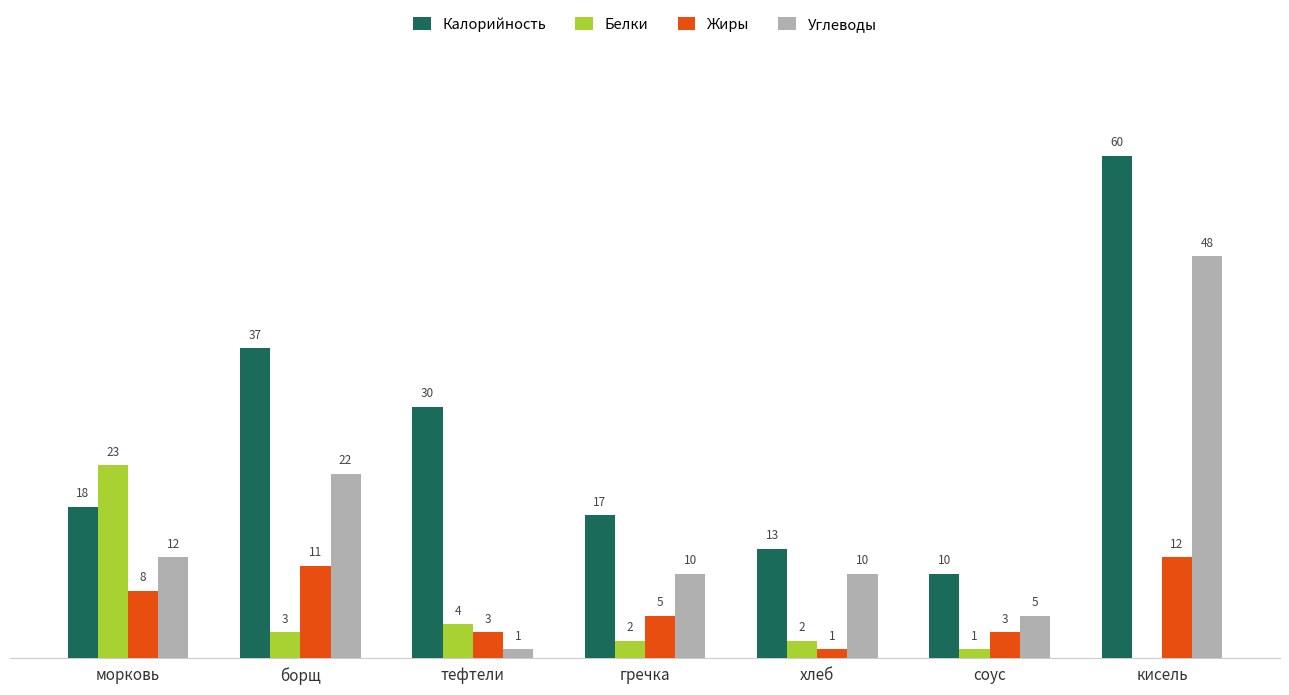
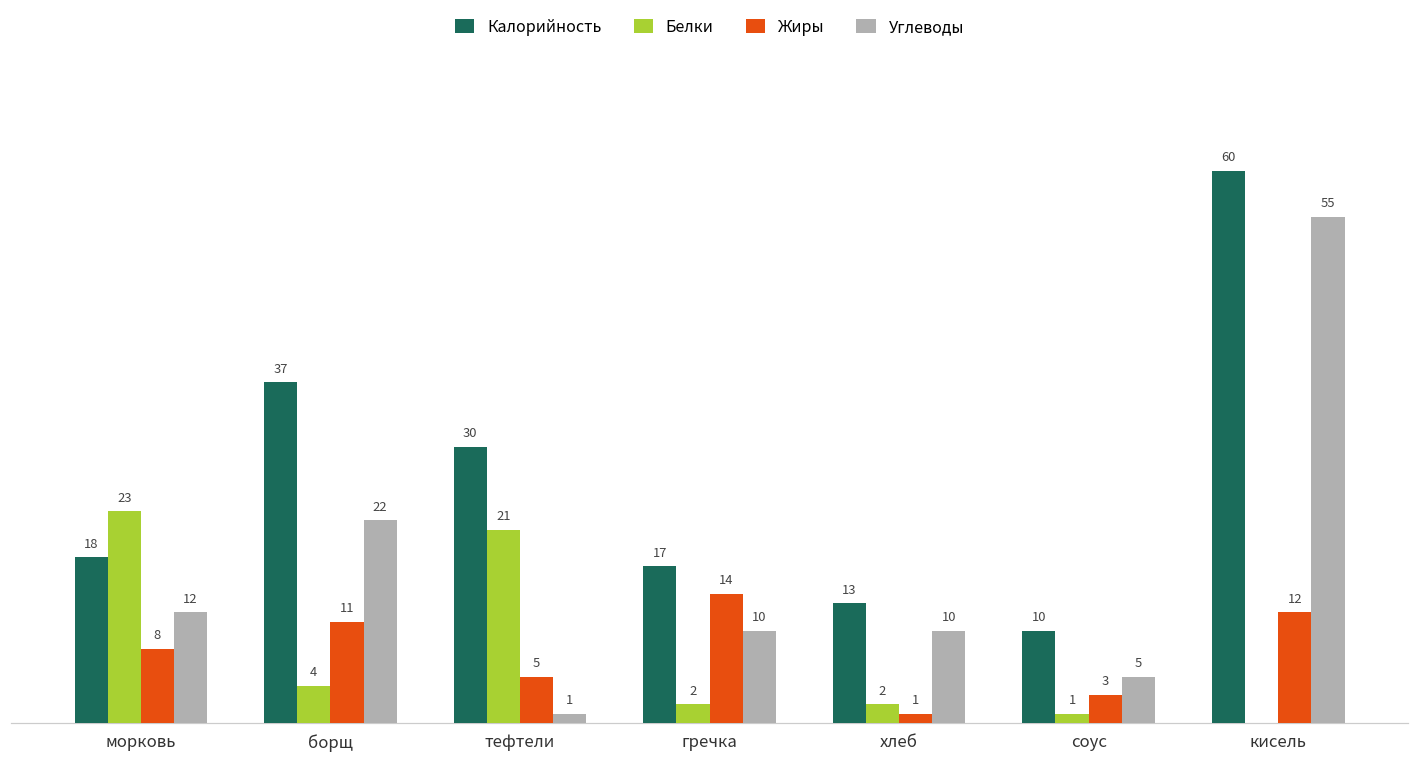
  {
    "Калорийность": {
      "морковь": 18,
      "борщ": 37,
      "тефтели": 30,
      "гречка": 17,
      "хлеб": 13,
      "соус": 10,
      "кисель": 60
    },
    "Белки": {
      "морковь": 23,
-     "борщ": 3,
-     "тефтели": 4,
+     "борщ": 4,
+     "тефтели": 21,
      "гречка": 2,
      "хлеб": 2,
      "соус": 1
    },
    "Жиры": {
      "морковь": 8,
      "борщ": 11,
-     "тефтели": 3,
-     "гречка": 5,
+     "тефтели": 5,
+     "гречка": 14,
      "хлеб": 1,
      "соус": 3,
      "кисель": 12
    },
    "Углеводы": {
      "морковь": 12,
      "борщ": 22,
      "тефтели": 1,
      "гречка": 10,
      "хлеб": 10,
      "соус": 5,
-     "кисель": 48
+     "кисель": 55
    }
  }
